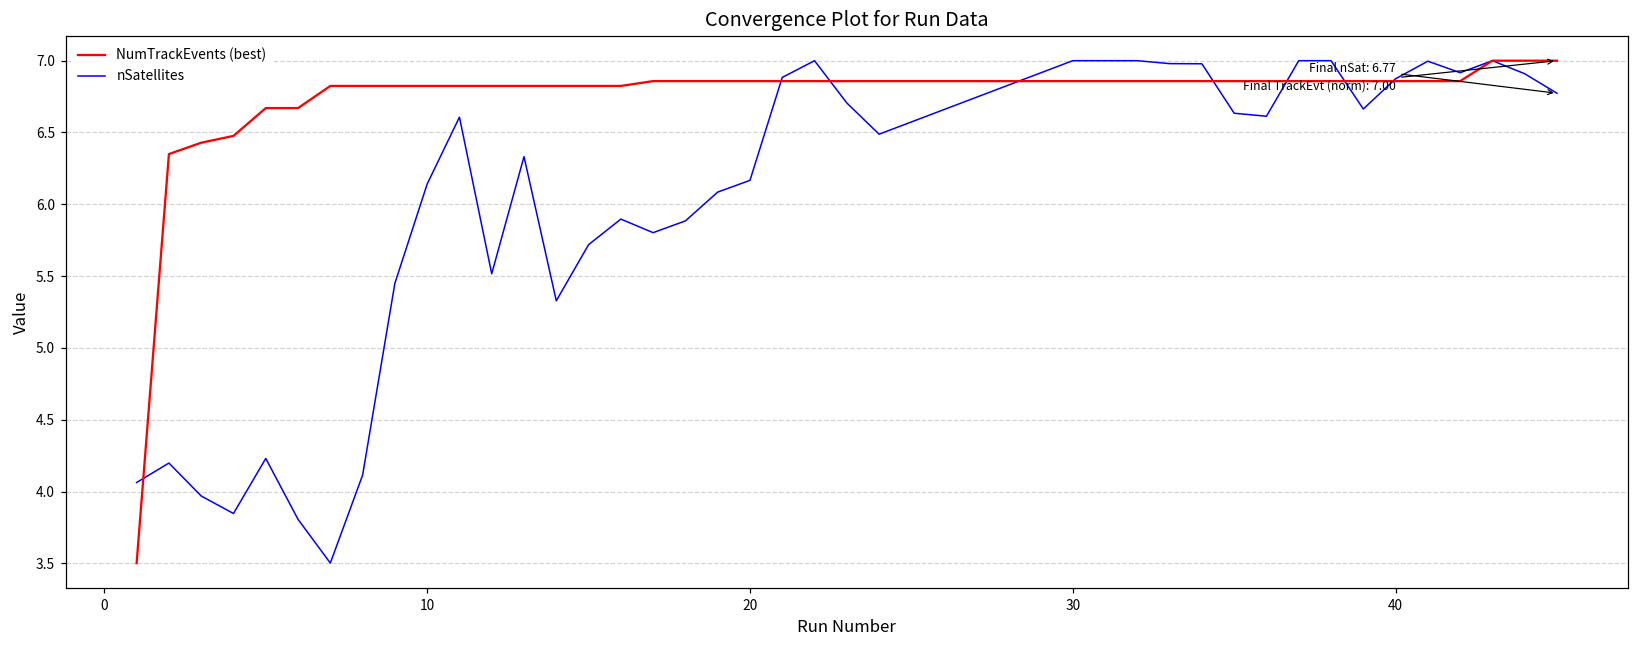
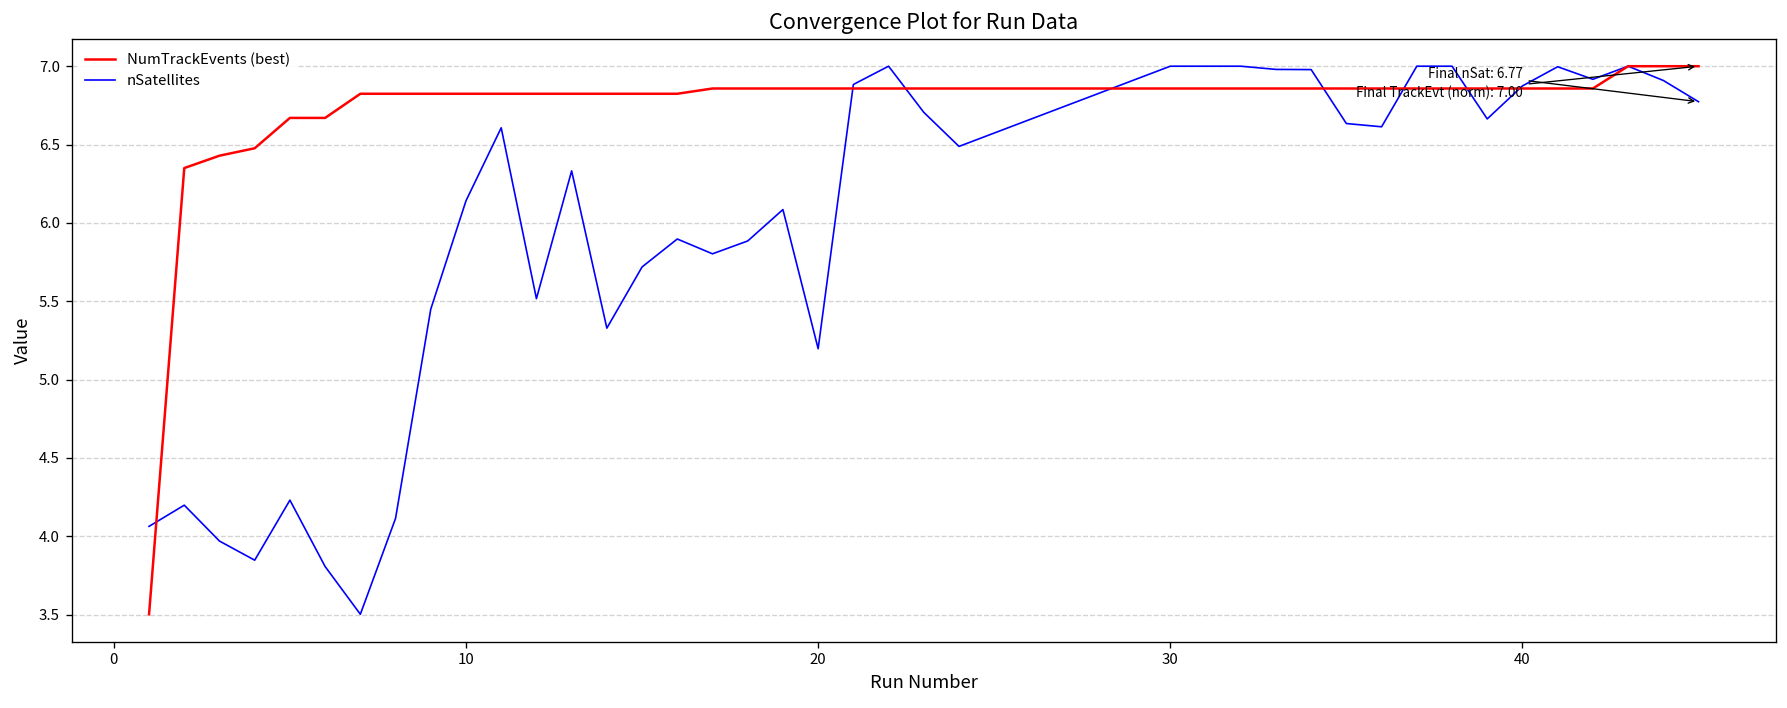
  {
    "NumTrackEvents (best)": {
      "10": 6.82,
      "20": 6.86,
      "30": 6.86
    },
    "nSatellites": {
      "10": 6.14,
-     "20": 6.17,
+     "20": 5.20,
      "30": 7.00
    }
  }
